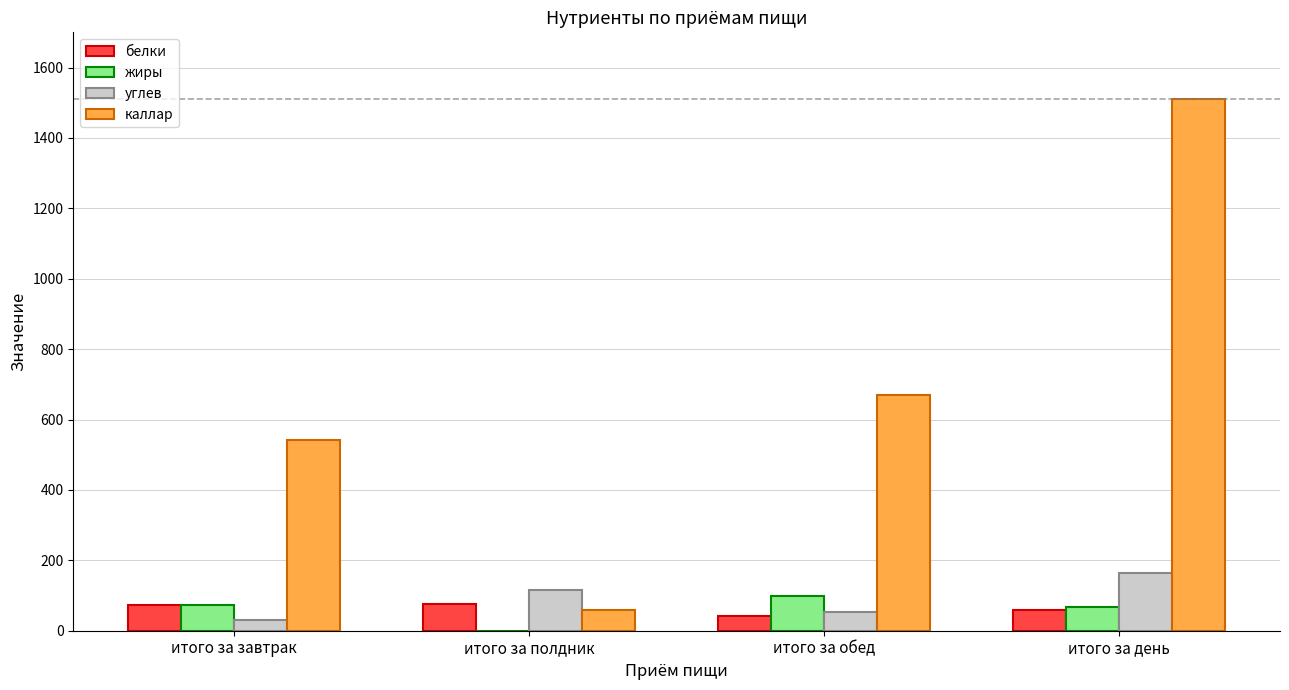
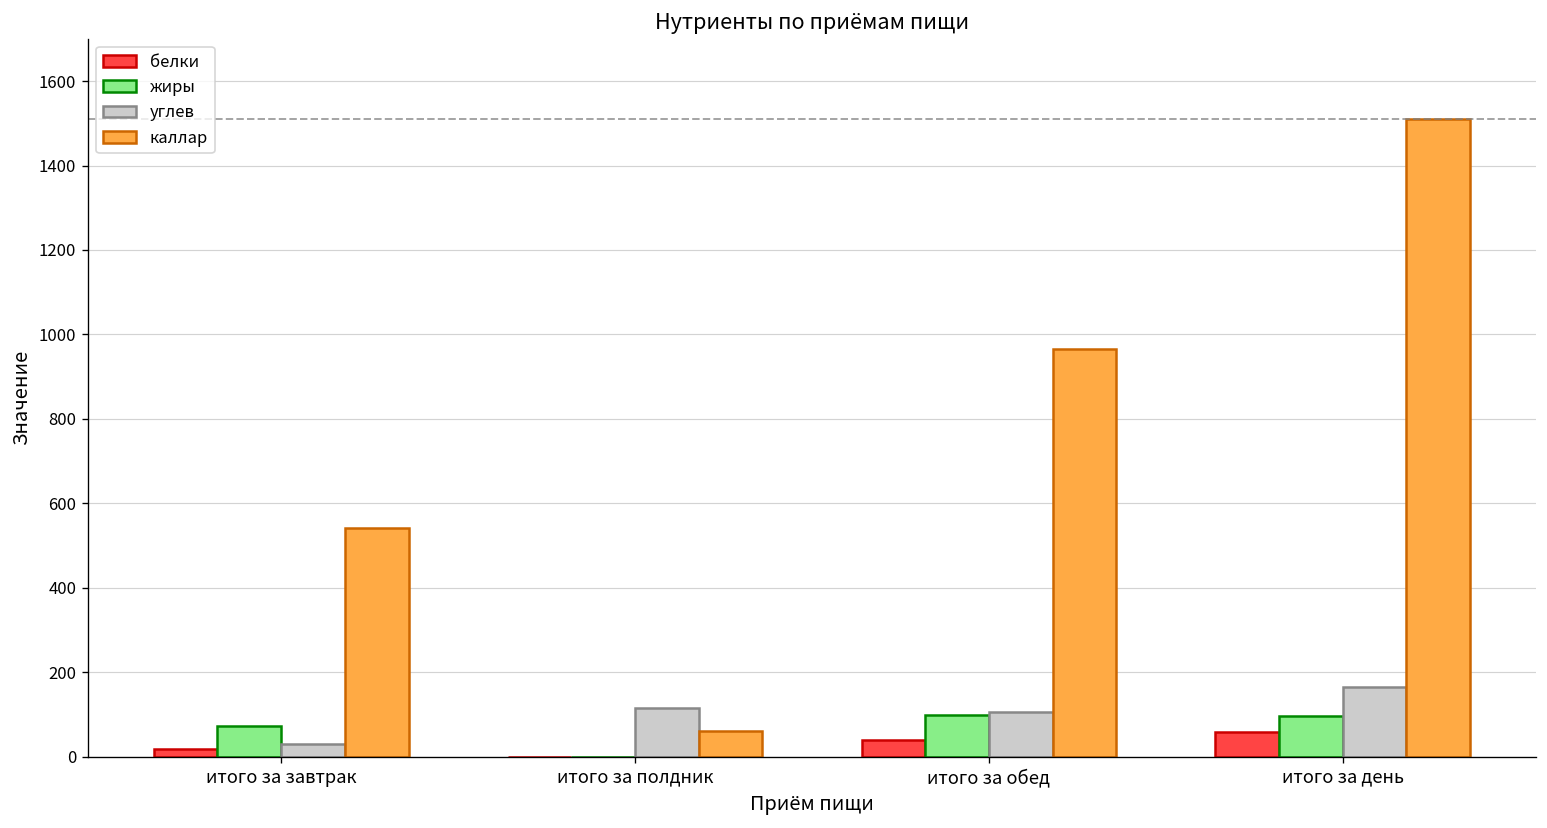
  {
    "белки": {
-     "итого за завтрак": 70,
-     "итого за полдник": 70,
+     "итого за завтрак": 20,
+     "итого за полдник": 0,
      "итого за обед": 40,
      "итого за день": 60
    },
    "жиры": {
      "итого за завтрак": 70,
      "итого за полдник": 0,
      "итого за обед": 100,
-     "итого за день": 70
+     "итого за день": 100
    },
    "углев": {
      "итого за завтрак": 30,
      "итого за полдник": 120,
-     "итого за обед": 50,
+     "итого за обед": 110,
      "итого за день": 160
    },
    "каллар": {
      "итого за завтрак": 540,
      "итого за полдник": 60,
-     "итого за обед": 670,
+     "итого за обед": 970,
      "итого за день": 1510
    }
  }
